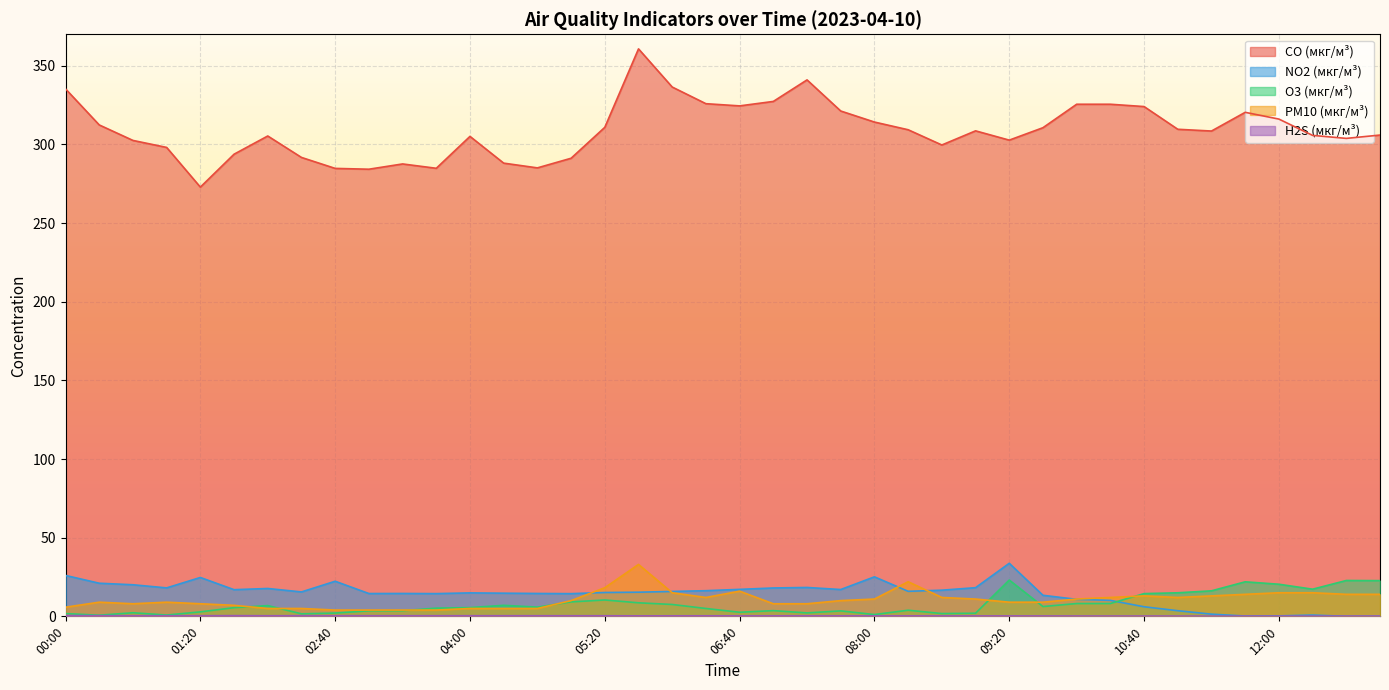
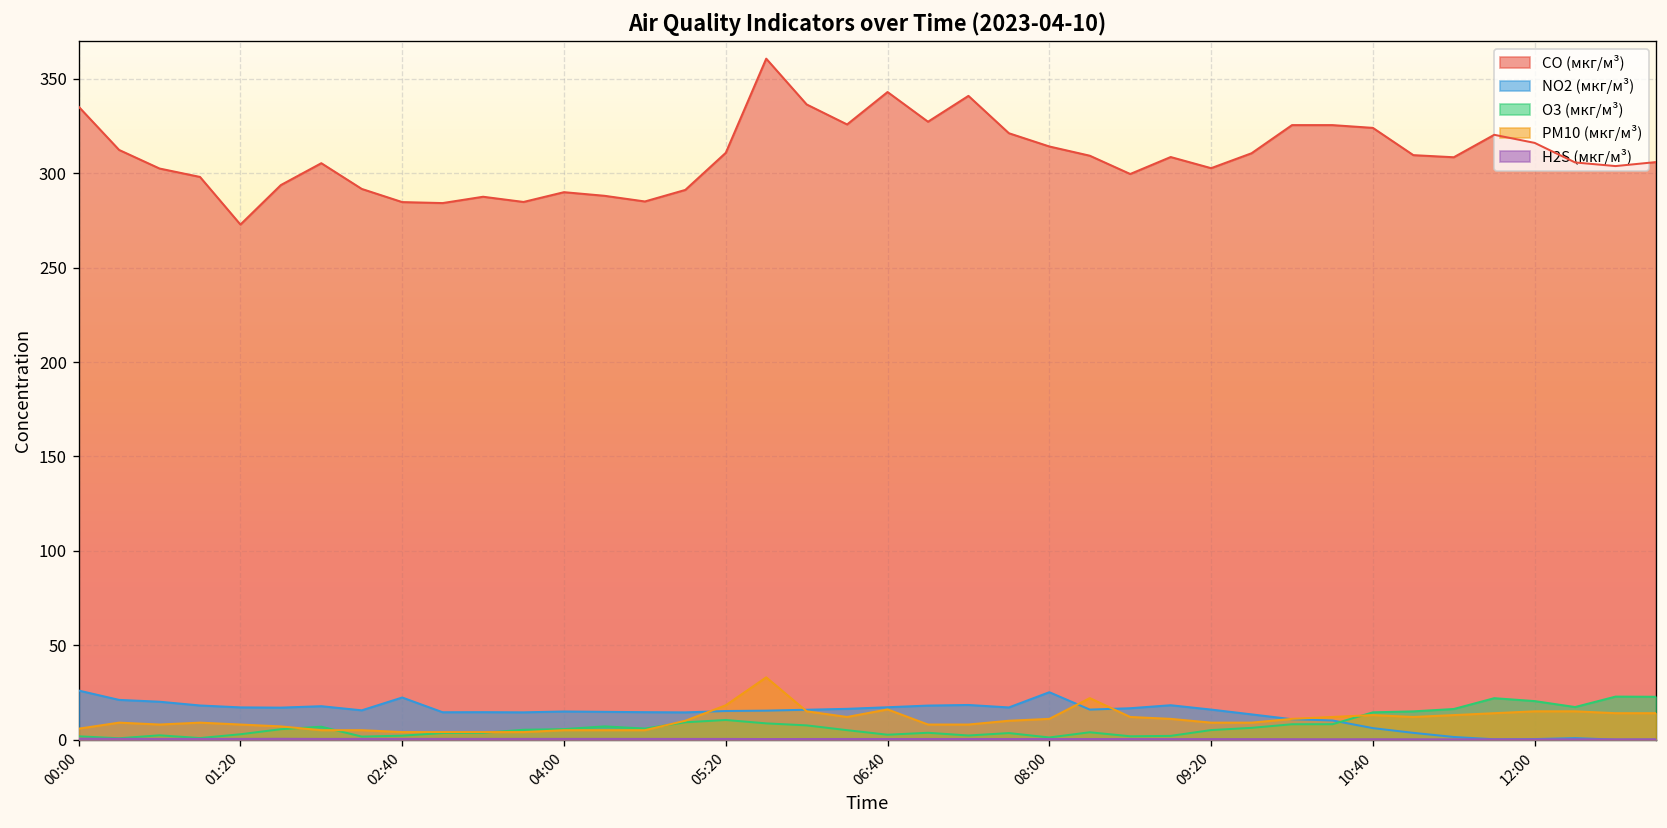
  {
    "CO (мкг/м³)": {
      "00:00": 335,
      "01:20": 273,
      "02:40": 285,
-     "04:00": 305,
+     "04:00": 290,
      "05:20": 311,
-     "06:40": 324,
+     "06:40": 343,
      "08:00": 314,
      "09:20": 303,
      "10:40": 324
    },
    "NO2 (мкг/м³)": {
      "00:00": 26,
-     "01:20": 25,
+     "01:20": 17,
      "02:40": 22,
      "04:00": 15,
      "05:20": 15,
      "08:00": 25,
-     "09:20": 34,
+     "09:20": 16,
      "10:40": 6
    },
    "O3 (мкг/м³)": {
      "01:20": 3,
      "02:40": 2,
      "05:20": 10,
      "06:40": 3,
-     "09:20": 23,
+     "09:20": 5,
      "12:00": 20
    },
    "PM10 (мкг/м³)": {
      "00:00": 6,
      "01:20": 8,
      "02:40": 4,
      "05:20": 18,
      "08:00": 11,
      "09:20": 9,
      "12:00": 15
    },
    "H2S (мкг/м³)": {
      "01:20": 0,
      "02:40": 0,
      "04:00": 0,
      "05:20": 0,
      "06:40": 0,
      "09:20": 0,
      "10:40": 0
    }
  }
